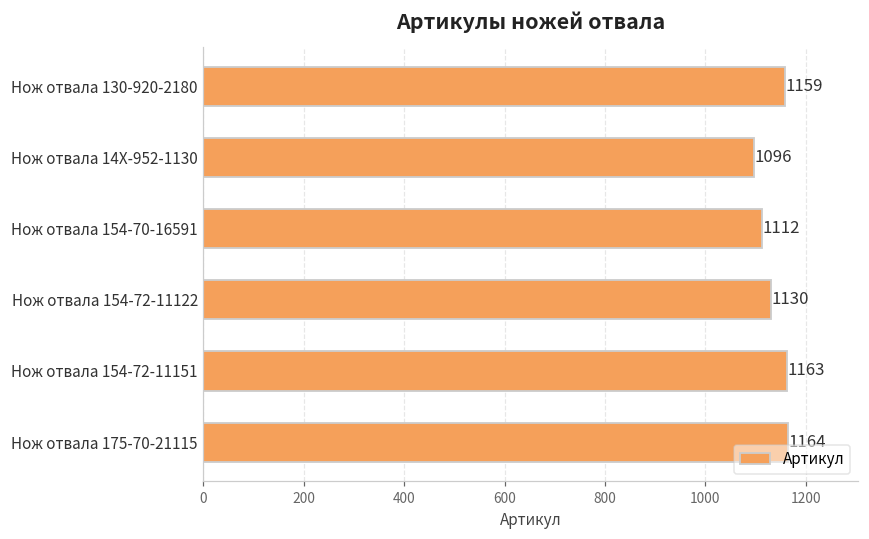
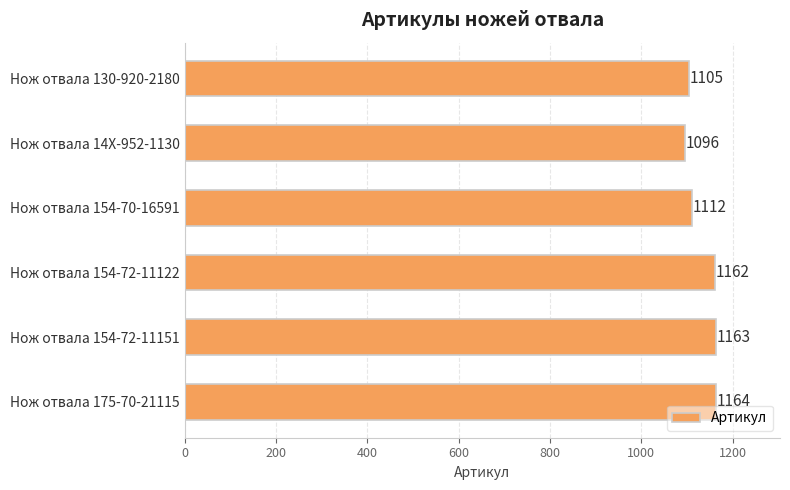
  {
-   "Нож отвала 130-920-2180": 1159,
+   "Нож отвала 130-920-2180": 1105,
    "Нож отвала 14X-952-1130": 1096,
    "Нож отвала 154-70-16591": 1112,
-   "Нож отвала 154-72-11122": 1130,
+   "Нож отвала 154-72-11122": 1162,
    "Нож отвала 154-72-11151": 1163
  }
